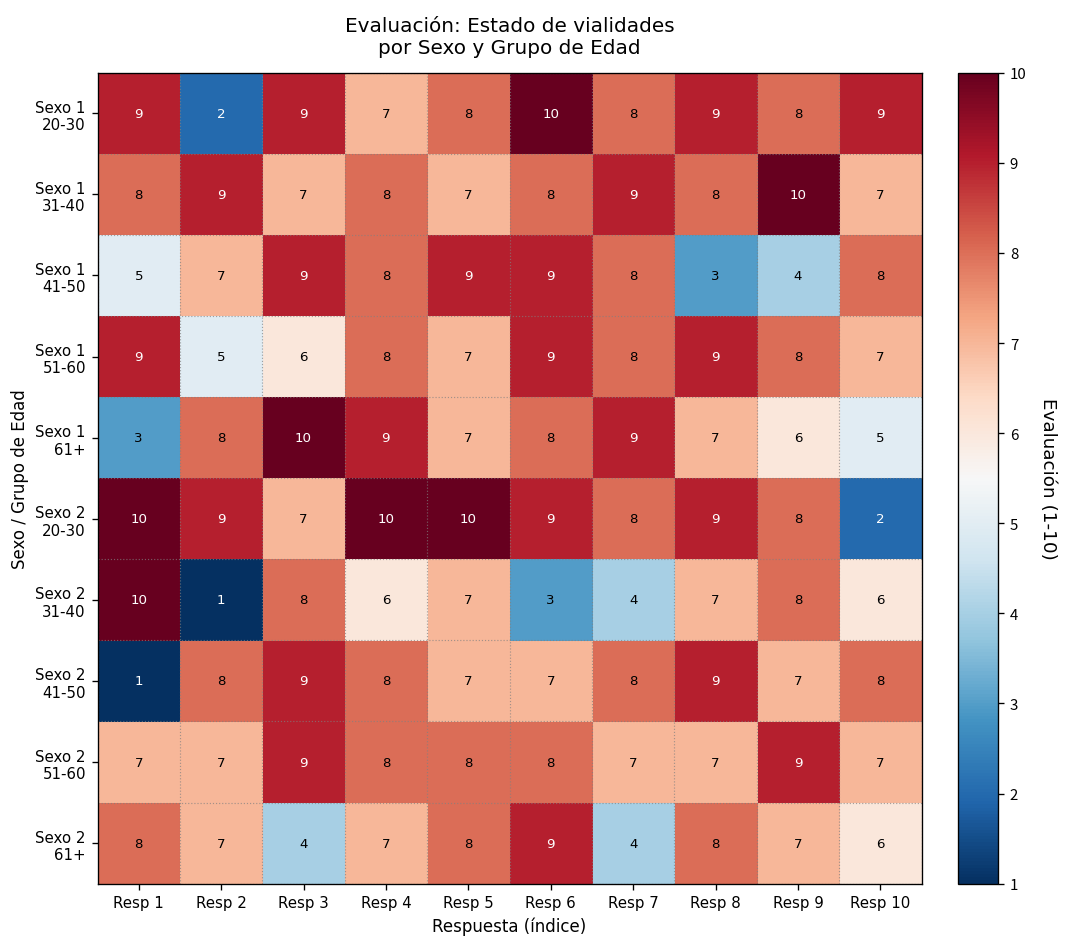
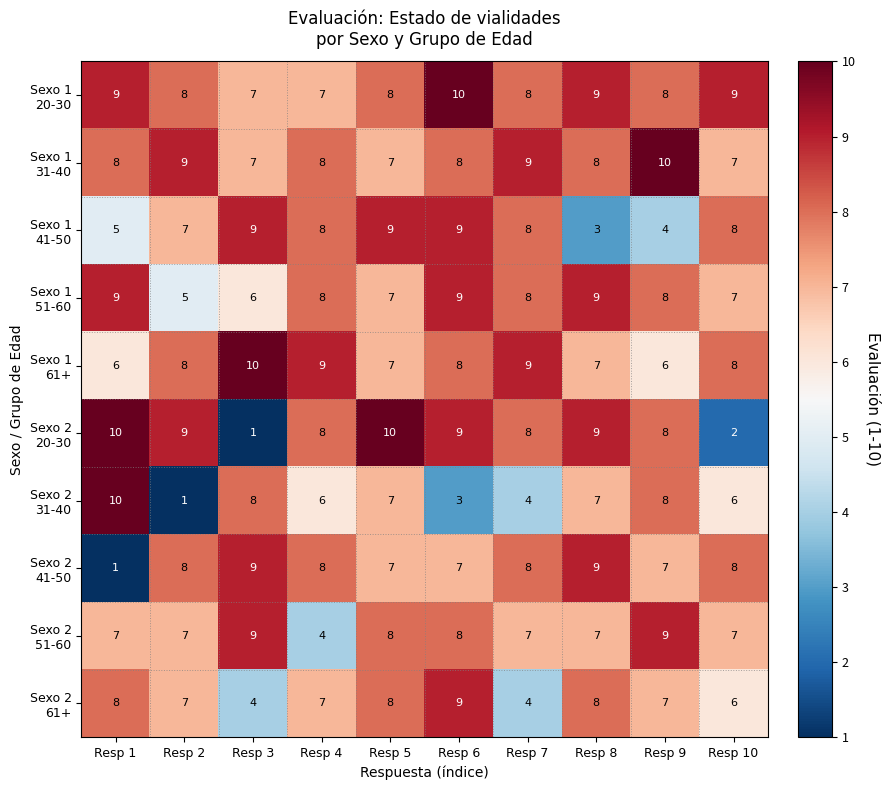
  {
    "Sexo 1 20-30": {
      "Resp 1": 9,
-     "Resp 2": 2,
-     "Resp 3": 9,
+     "Resp 2": 8,
+     "Resp 3": 7,
      "Resp 4": 7,
      "Resp 5": 8,
      "Resp 6": 10,
      "Resp 7": 8,
      "Resp 8": 9,
      "Resp 9": 8,
      "Resp 10": 9
    },
    "Sexo 1 31-40": {
      "Resp 1": 8,
      "Resp 2": 9,
      "Resp 3": 7,
      "Resp 4": 8,
      "Resp 5": 7,
      "Resp 6": 8,
      "Resp 7": 9,
      "Resp 8": 8,
      "Resp 9": 10,
      "Resp 10": 7
    },
    "Sexo 1 41-50": {
      "Resp 1": 5,
      "Resp 2": 7,
      "Resp 3": 9,
      "Resp 4": 8,
      "Resp 5": 9,
      "Resp 6": 9,
      "Resp 7": 8,
      "Resp 8": 3,
      "Resp 9": 4,
      "Resp 10": 8
    },
    "Sexo 1 51-60": {
      "Resp 1": 9,
      "Resp 2": 5,
      "Resp 3": 6,
      "Resp 4": 8,
      "Resp 5": 7,
      "Resp 6": 9,
      "Resp 7": 8,
      "Resp 8": 9,
      "Resp 9": 8,
      "Resp 10": 7
    },
    "Sexo 1 61+": {
-     "Resp 1": 3,
+     "Resp 1": 6,
      "Resp 2": 8,
      "Resp 3": 10,
      "Resp 4": 9,
      "Resp 5": 7,
      "Resp 6": 8,
      "Resp 7": 9,
      "Resp 8": 7,
      "Resp 9": 6,
-     "Resp 10": 5
+     "Resp 10": 8
    },
    "Sexo 2 20-30": {
      "Resp 1": 10,
      "Resp 2": 9,
-     "Resp 3": 7,
-     "Resp 4": 10,
+     "Resp 3": 1,
+     "Resp 4": 8,
      "Resp 5": 10,
      "Resp 6": 9,
      "Resp 7": 8,
      "Resp 8": 9,
      "Resp 9": 8,
      "Resp 10": 2
    },
    "Sexo 2 31-40": {
      "Resp 1": 10,
      "Resp 2": 1,
      "Resp 3": 8,
      "Resp 4": 6,
      "Resp 5": 7,
      "Resp 6": 3,
      "Resp 7": 4,
      "Resp 8": 7,
      "Resp 9": 8,
      "Resp 10": 6
    },
    "Sexo 2 41-50": {
      "Resp 1": 1,
      "Resp 2": 8,
      "Resp 3": 9,
      "Resp 4": 8,
      "Resp 5": 7,
      "Resp 6": 7,
      "Resp 7": 8,
      "Resp 8": 9,
      "Resp 9": 7,
      "Resp 10": 8
    },
    "Sexo 2 51-60": {
      "Resp 1": 7,
      "Resp 2": 7,
      "Resp 3": 9,
-     "Resp 4": 8,
+     "Resp 4": 4,
      "Resp 5": 8,
      "Resp 6": 8,
      "Resp 7": 7,
      "Resp 8": 7,
      "Resp 9": 9,
      "Resp 10": 7
    },
    "Sexo 2 61+": {
      "Resp 1": 8,
      "Resp 2": 7,
      "Resp 3": 4,
      "Resp 4": 7,
      "Resp 5": 8,
      "Resp 6": 9,
      "Resp 7": 4,
      "Resp 8": 8,
      "Resp 9": 7,
      "Resp 10": 6
    }
  }
